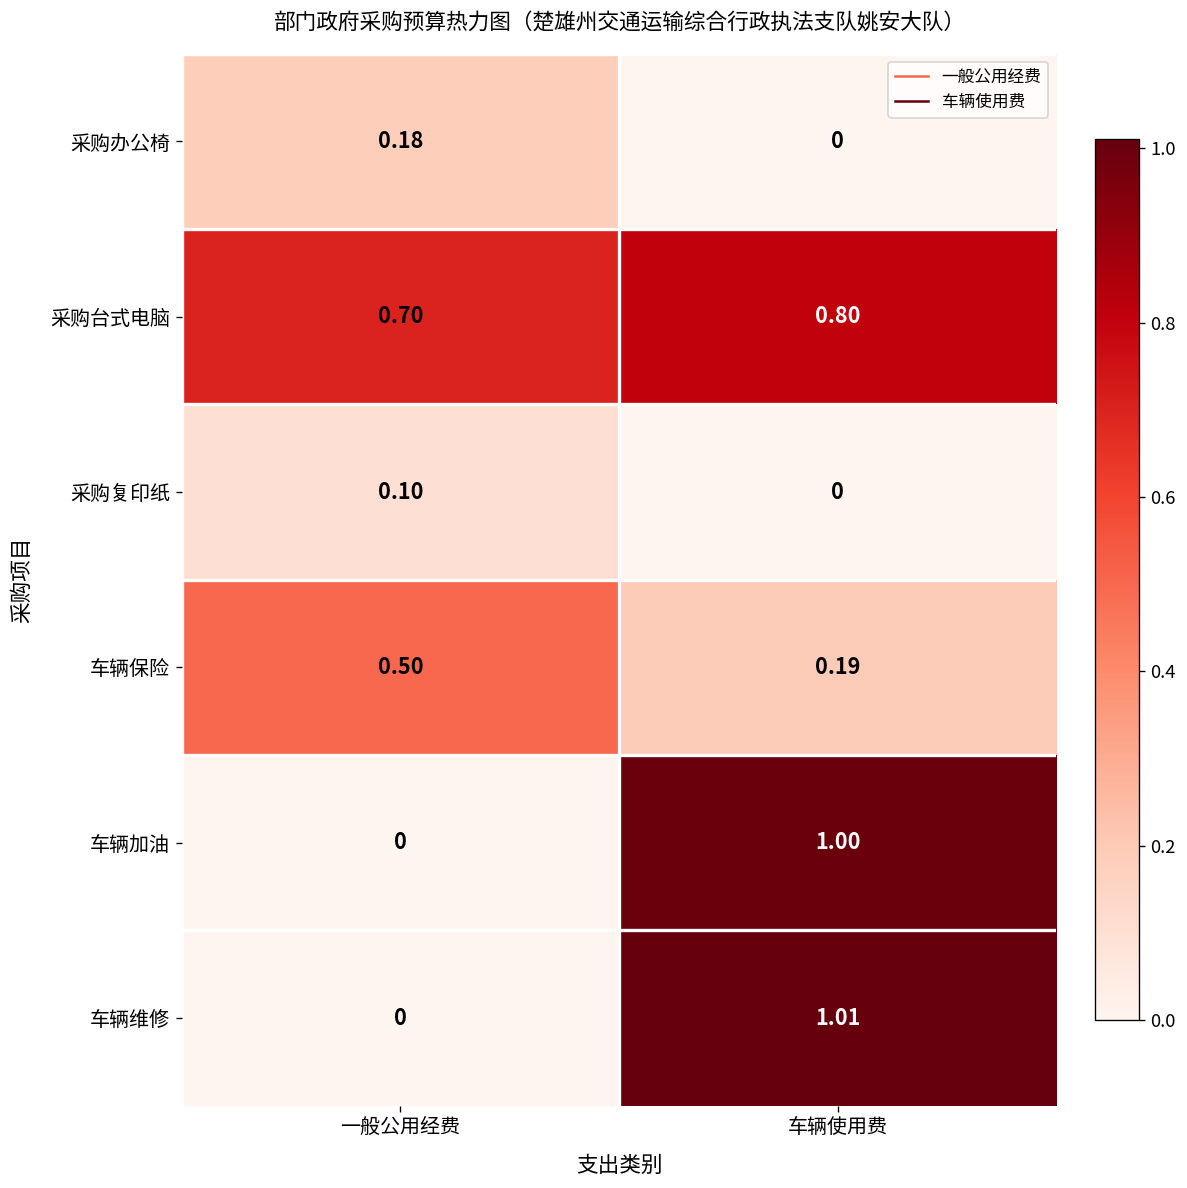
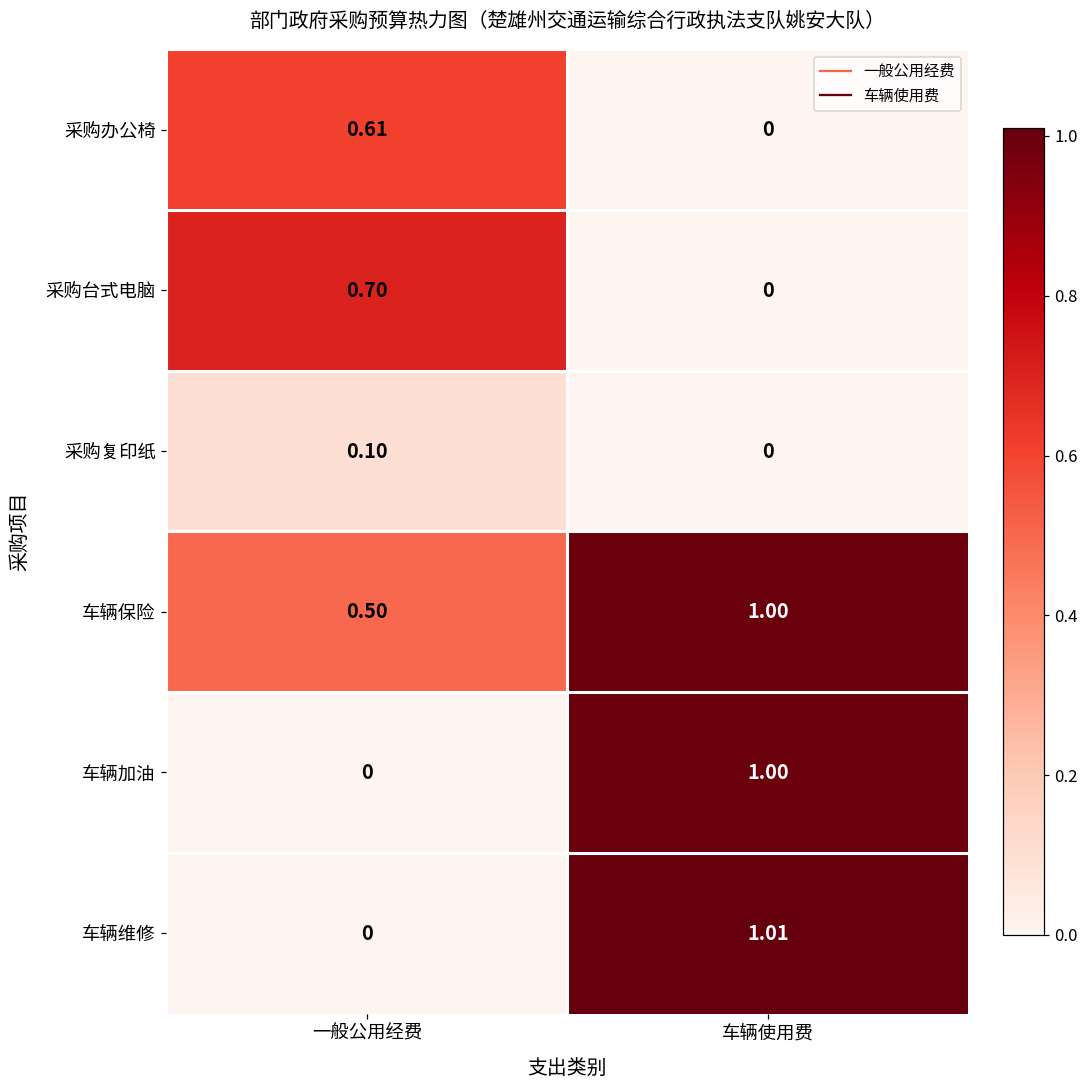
  {
    "采购办公椅": {
-     "一般公用经费": 0.18,
+     "一般公用经费": 0.61,
      "车辆使用费": 0
    },
    "采购台式电脑": {
      "一般公用经费": 0.70,
-     "车辆使用费": 0.80
+     "车辆使用费": 0
    },
    "采购复印纸": {
      "一般公用经费": 0.10,
      "车辆使用费": 0
    },
    "车辆保险": {
      "一般公用经费": 0.50,
-     "车辆使用费": 0.19
+     "车辆使用费": 1.00
    },
    "车辆加油": {
      "一般公用经费": 0,
      "车辆使用费": 1.00
    },
    "车辆维修": {
      "一般公用经费": 0,
      "车辆使用费": 1.01
    }
  }
